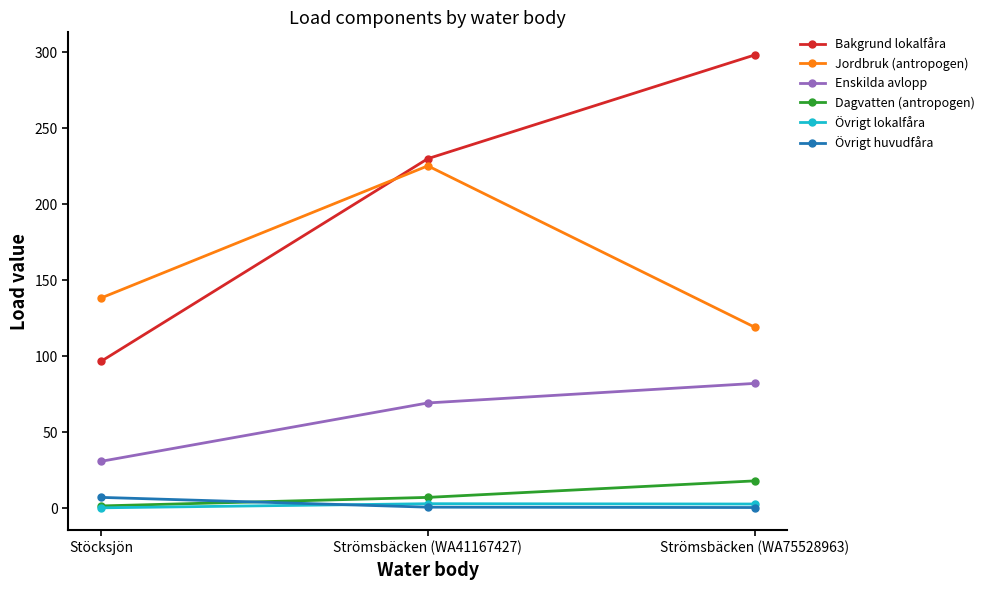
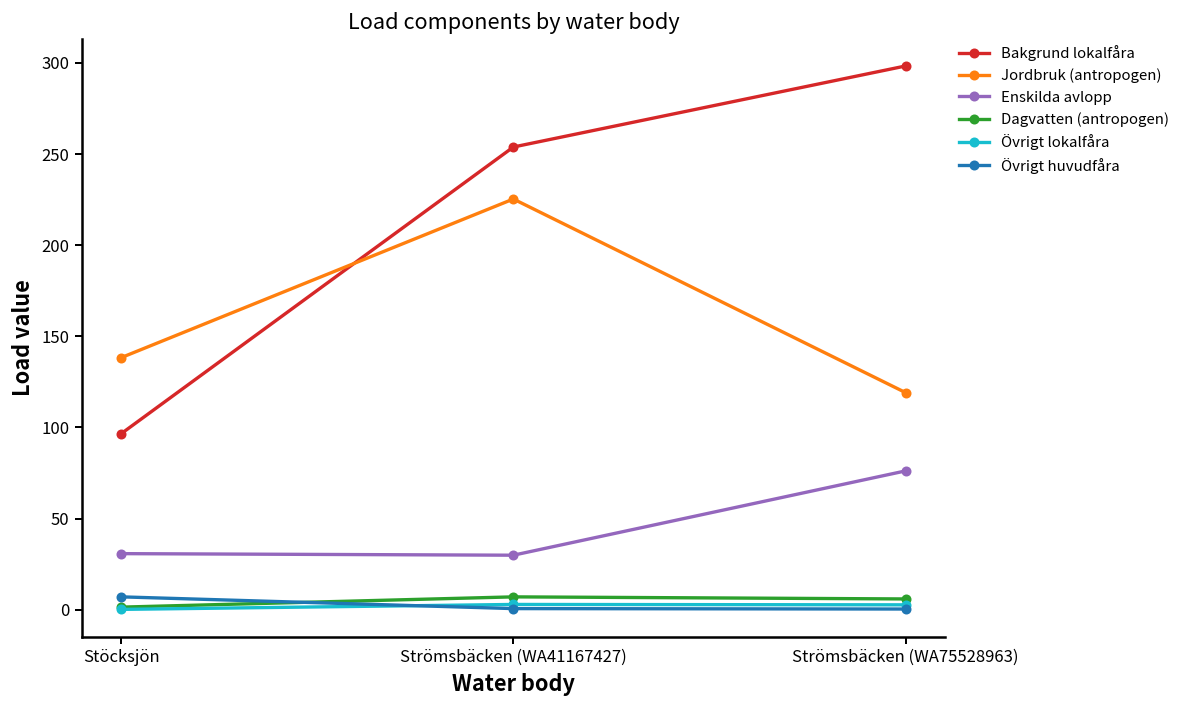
  {
    "Bakgrund lokalfåra": {
      "Stöcksjön": 97,
-     "Strömsbäcken (WA41167427)": 230,
+     "Strömsbäcken (WA41167427)": 254,
      "Strömsbäcken (WA75528963)": 298
    },
    "Jordbruk (antropogen)": {
      "Stöcksjön": 138,
      "Strömsbäcken (WA41167427)": 225,
      "Strömsbäcken (WA75528963)": 119
    },
    "Enskilda avlopp": {
      "Stöcksjön": 31,
-     "Strömsbäcken (WA41167427)": 69,
-     "Strömsbäcken (WA75528963)": 82
+     "Strömsbäcken (WA41167427)": 30,
+     "Strömsbäcken (WA75528963)": 76
    },
    "Dagvatten (antropogen)": {
      "Strömsbäcken (WA41167427)": 7,
-     "Strömsbäcken (WA75528963)": 18
+     "Strömsbäcken (WA75528963)": 6
    },
    "Övrigt lokalfåra": {
      "Strömsbäcken (WA41167427)": 3,
      "Strömsbäcken (WA75528963)": 3
    },
    "Övrigt huvudfåra": {
      "Stöcksjön": 7,
      "Strömsbäcken (WA41167427)": 1,
      "Strömsbäcken (WA75528963)": 0
    }
  }
